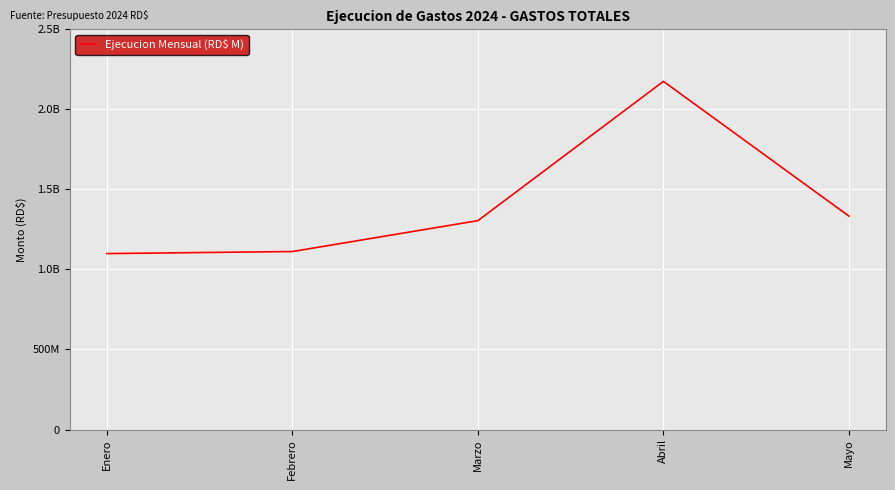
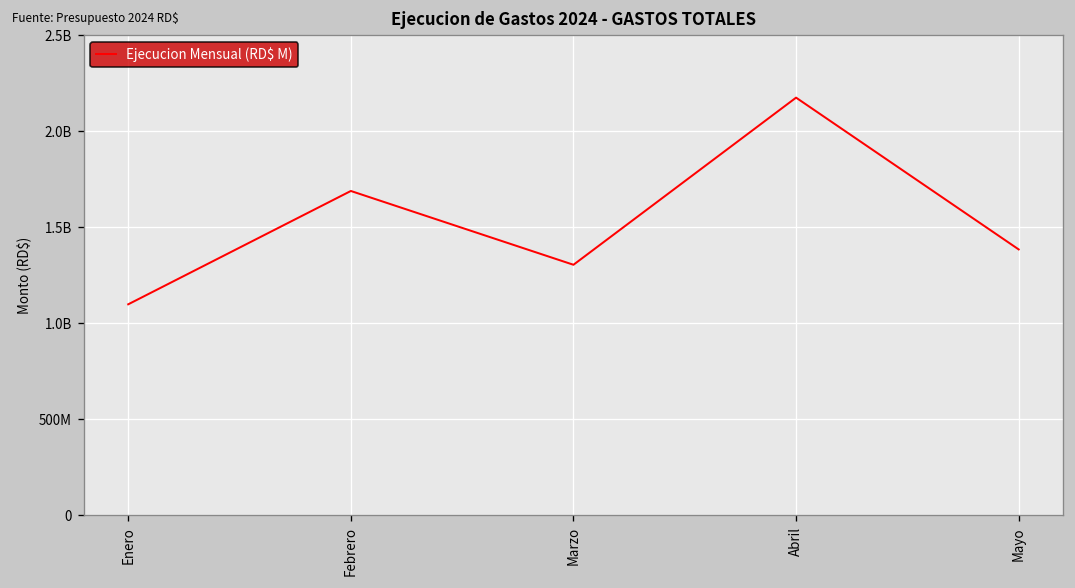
  {
    "Enero": 1100000000,
-   "Febrero": 1110000000,
+   "Febrero": 1690000000,
    "Marzo": 1300000000,
    "Abril": 2170000000,
-   "Mayo": 1330000000
+   "Mayo": 1380000000
  }
